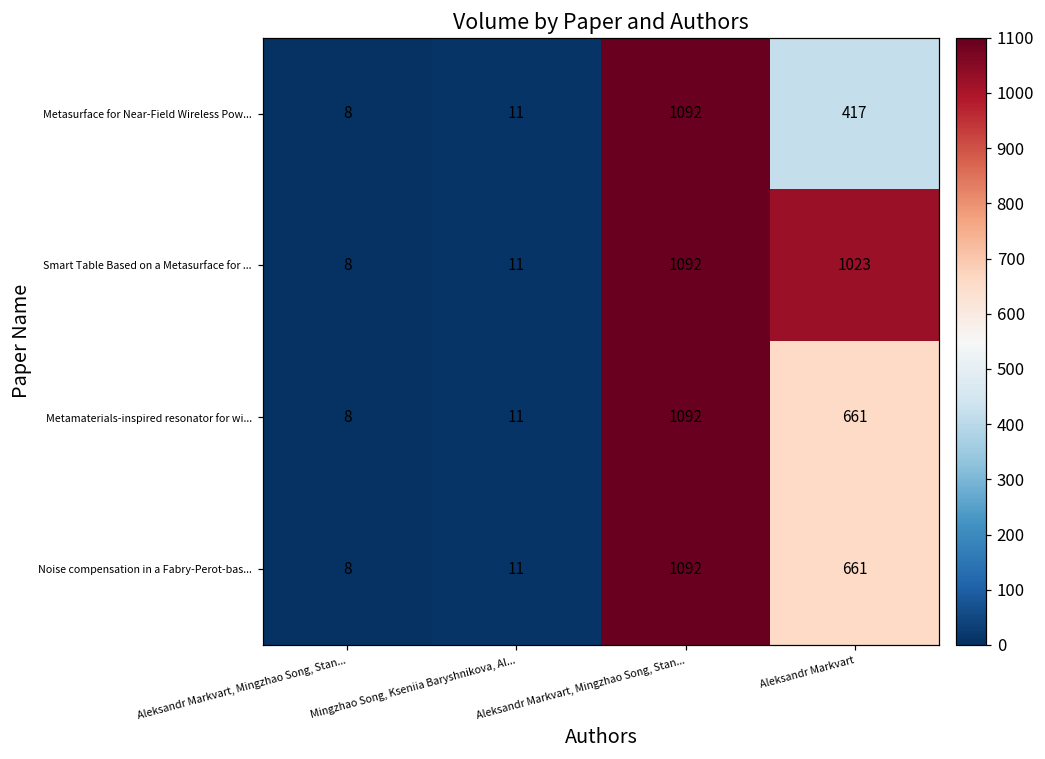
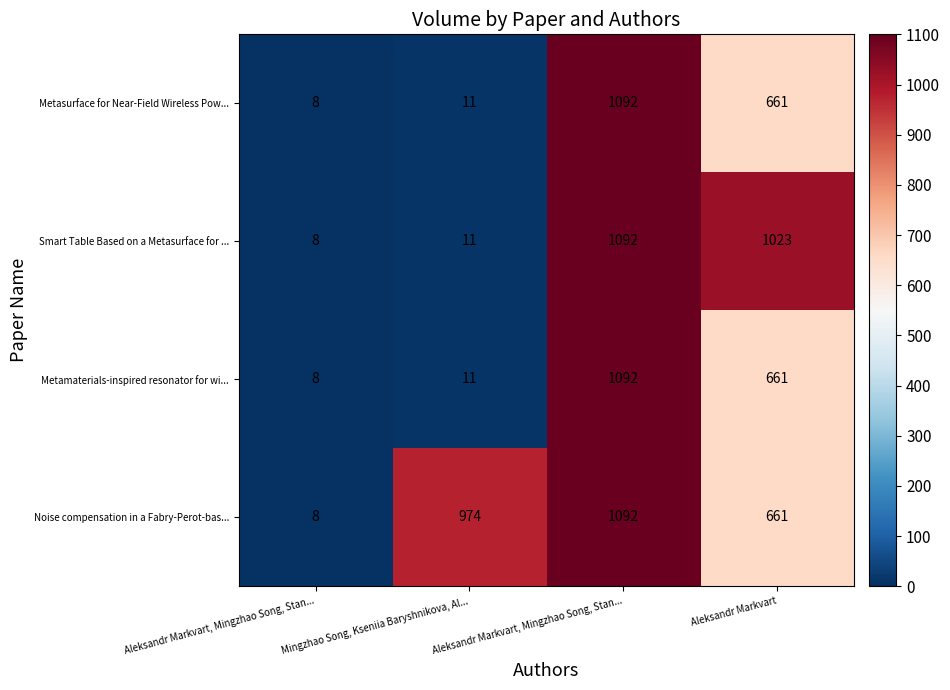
  {
    "Metasurface for Near-Field Wireless Pow...": {
      "Mingzhao Song, Kseniia Baryshnikova, Al...": 11,
-     "Aleksandr Markvart": 417
+     "Aleksandr Markvart": 661
    },
    "Smart Table Based on a Metasurface for ...": {
      "Mingzhao Song, Kseniia Baryshnikova, Al...": 11,
      "Aleksandr Markvart": 1023
    },
    "Metamaterials-inspired resonator for wi...": {
      "Mingzhao Song, Kseniia Baryshnikova, Al...": 11,
      "Aleksandr Markvart": 661
    },
    "Noise compensation in a Fabry-Perot-bas...": {
-     "Mingzhao Song, Kseniia Baryshnikova, Al...": 11,
+     "Mingzhao Song, Kseniia Baryshnikova, Al...": 974,
      "Aleksandr Markvart": 661
    }
  }
